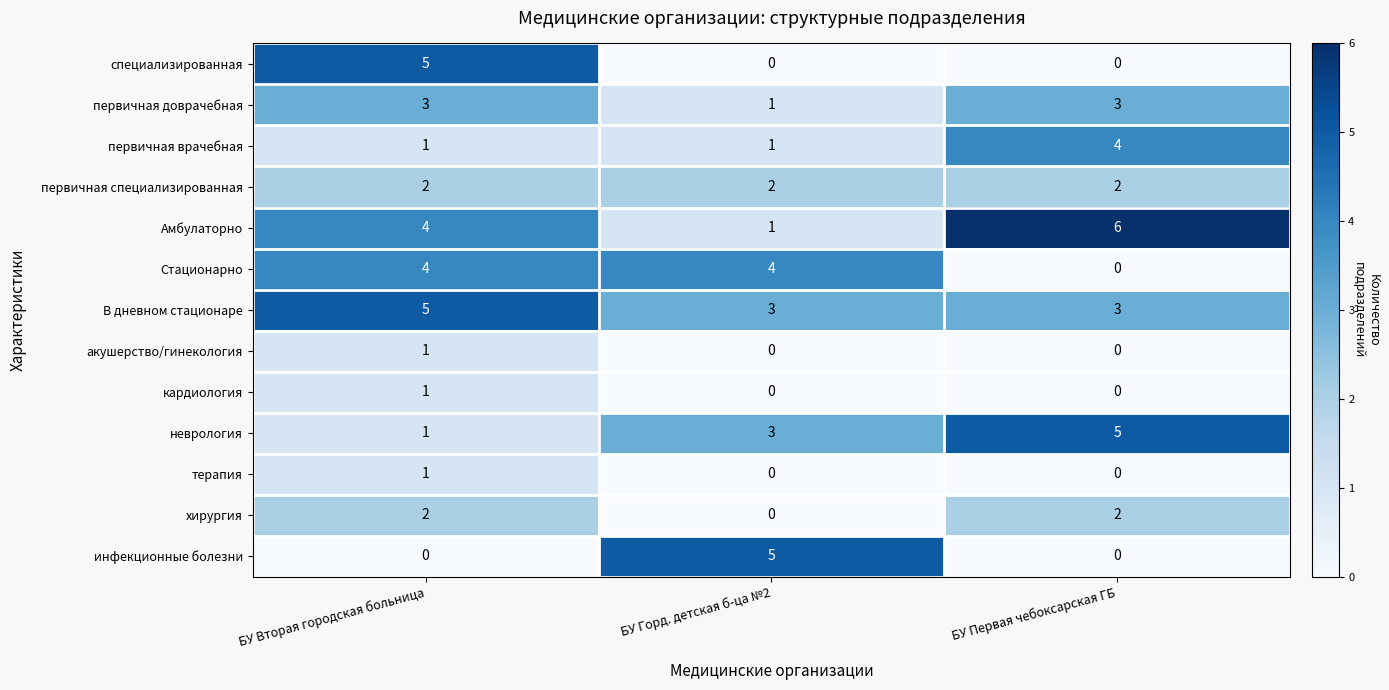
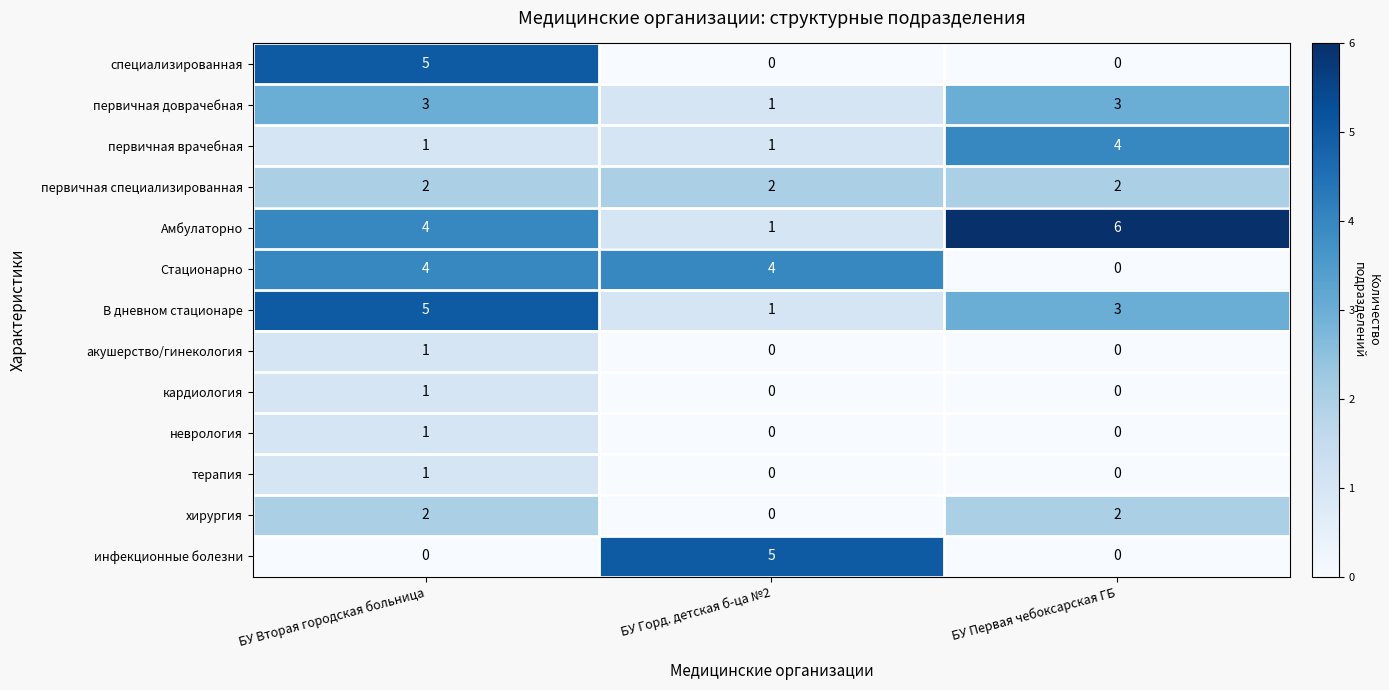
  {
    "специализированная": {
      "БУ Вторая городская больница": 5,
      "БУ Горд. детская б-ца №2": 0,
      "БУ Первая чебоксарская ГБ": 0
    },
    "первичная доврачебная": {
      "БУ Вторая городская больница": 3,
      "БУ Горд. детская б-ца №2": 1,
      "БУ Первая чебоксарская ГБ": 3
    },
    "первичная врачебная": {
      "БУ Вторая городская больница": 1,
      "БУ Горд. детская б-ца №2": 1,
      "БУ Первая чебоксарская ГБ": 4
    },
    "первичная специализированная": {
      "БУ Вторая городская больница": 2,
      "БУ Горд. детская б-ца №2": 2,
      "БУ Первая чебоксарская ГБ": 2
    },
    "Амбулаторно": {
      "БУ Вторая городская больница": 4,
      "БУ Горд. детская б-ца №2": 1,
      "БУ Первая чебоксарская ГБ": 6
    },
    "Стационарно": {
      "БУ Вторая городская больница": 4,
      "БУ Горд. детская б-ца №2": 4,
      "БУ Первая чебоксарская ГБ": 0
    },
    "В дневном стационаре": {
      "БУ Вторая городская больница": 5,
-     "БУ Горд. детская б-ца №2": 3,
+     "БУ Горд. детская б-ца №2": 1,
      "БУ Первая чебоксарская ГБ": 3
    },
    "акушерство/гинекология": {
      "БУ Вторая городская больница": 1,
      "БУ Горд. детская б-ца №2": 0,
      "БУ Первая чебоксарская ГБ": 0
    },
    "кардиология": {
      "БУ Вторая городская больница": 1,
      "БУ Горд. детская б-ца №2": 0,
      "БУ Первая чебоксарская ГБ": 0
    },
    "неврология": {
      "БУ Вторая городская больница": 1,
-     "БУ Горд. детская б-ца №2": 3,
-     "БУ Первая чебоксарская ГБ": 5
+     "БУ Горд. детская б-ца №2": 0,
+     "БУ Первая чебоксарская ГБ": 0
    },
    "терапия": {
      "БУ Вторая городская больница": 1,
      "БУ Горд. детская б-ца №2": 0,
      "БУ Первая чебоксарская ГБ": 0
    },
    "хирургия": {
      "БУ Вторая городская больница": 2,
      "БУ Горд. детская б-ца №2": 0,
      "БУ Первая чебоксарская ГБ": 2
    },
    "инфекционные болезни": {
      "БУ Вторая городская больница": 0,
      "БУ Горд. детская б-ца №2": 5,
      "БУ Первая чебоксарская ГБ": 0
    }
  }
